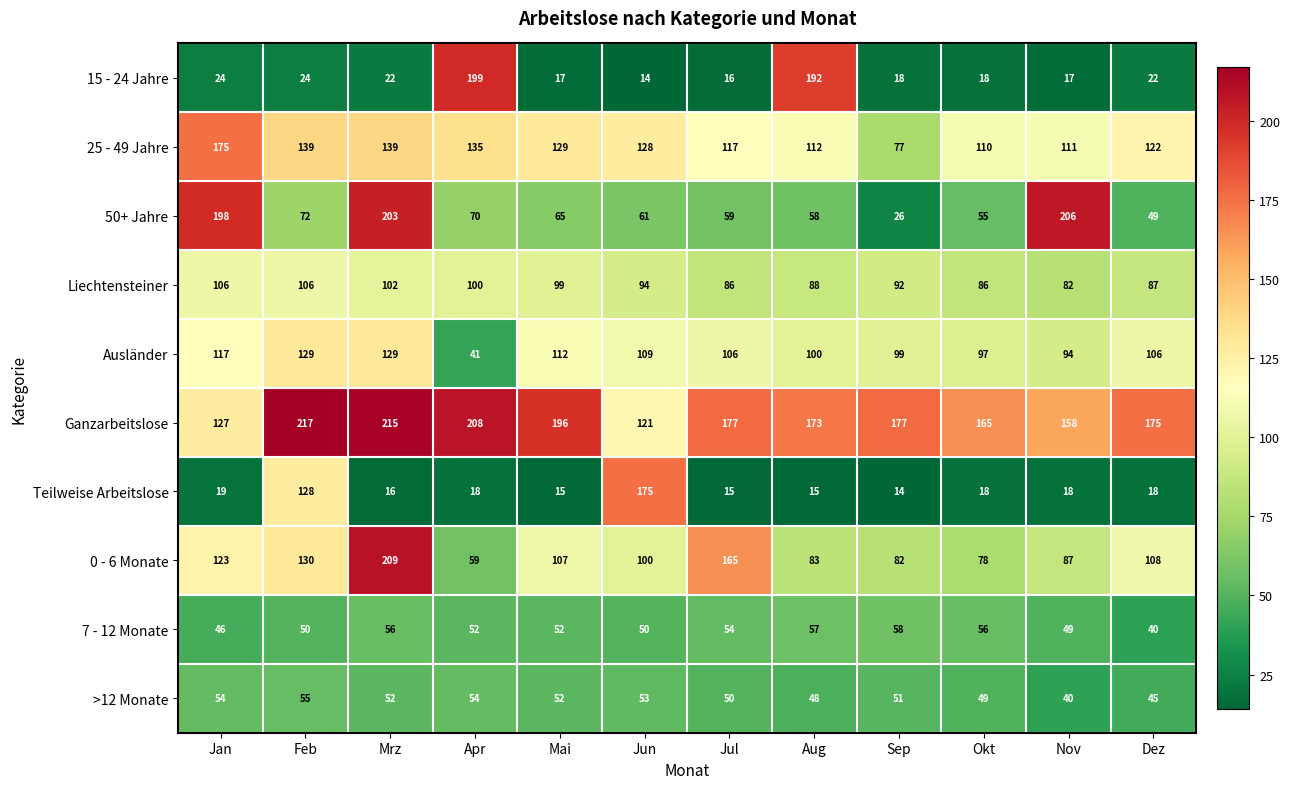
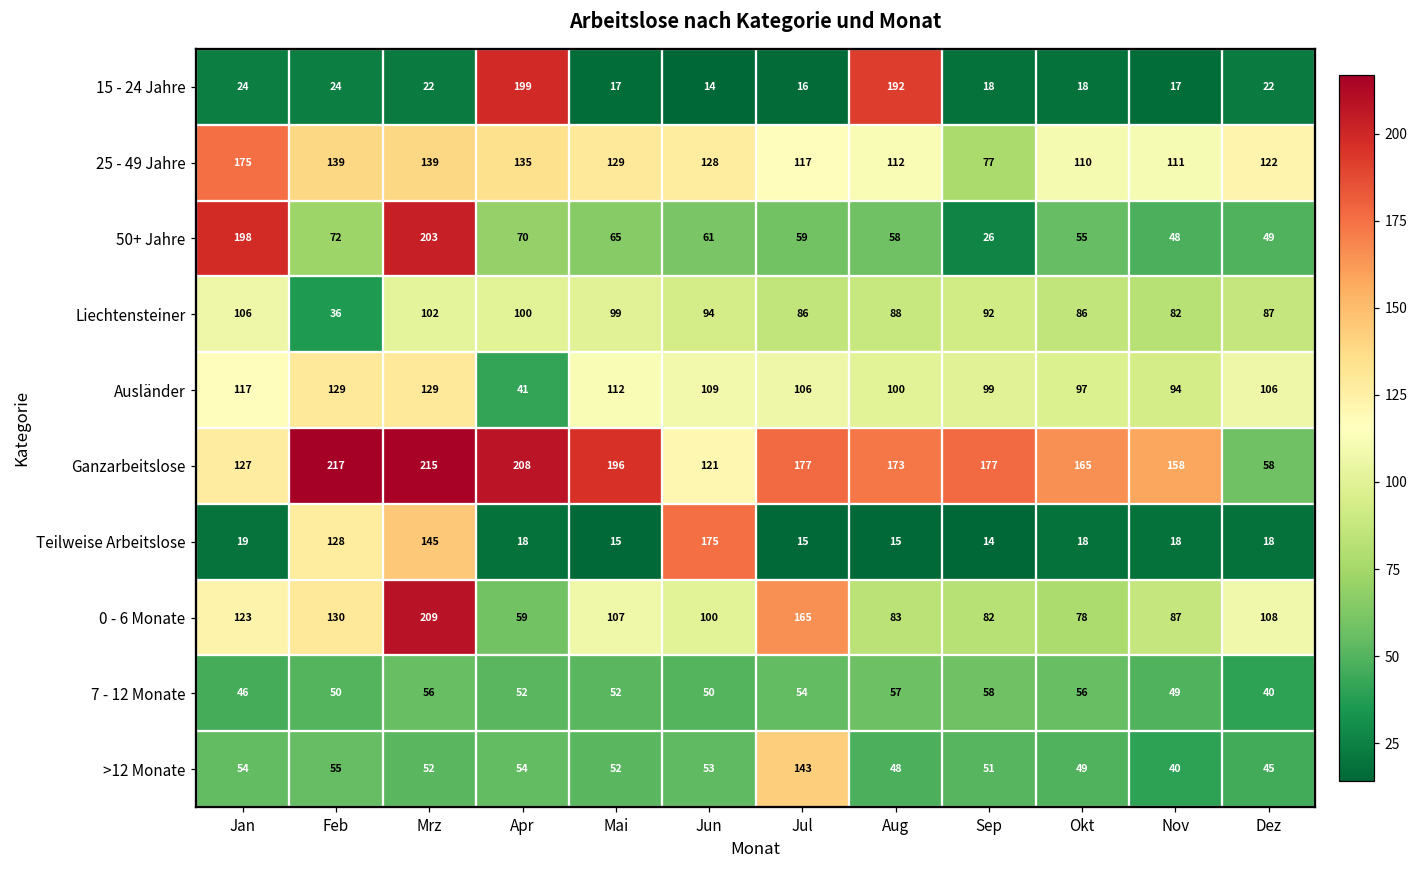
  {
    "15 - 24 Jahre": {
      "Jan": 24,
      "Feb": 24,
      "Mrz": 22,
      "Apr": 199,
      "Mai": 17,
      "Jun": 14,
      "Jul": 16,
      "Aug": 192,
      "Sep": 18,
      "Okt": 18,
      "Nov": 17,
      "Dez": 22
    },
    "25 - 49 Jahre": {
      "Jan": 175,
      "Feb": 139,
      "Mrz": 139,
      "Apr": 135,
      "Mai": 129,
      "Jun": 128,
      "Jul": 117,
      "Aug": 112,
      "Sep": 77,
      "Okt": 110,
      "Nov": 111,
      "Dez": 122
    },
    "50+ Jahre": {
      "Jan": 198,
      "Feb": 72,
      "Mrz": 203,
      "Apr": 70,
      "Mai": 65,
      "Jun": 61,
      "Jul": 59,
      "Aug": 58,
      "Sep": 26,
      "Okt": 55,
-     "Nov": 206,
+     "Nov": 48,
      "Dez": 49
    },
    "Liechtensteiner": {
      "Jan": 106,
-     "Feb": 106,
+     "Feb": 36,
      "Mrz": 102,
      "Apr": 100,
      "Mai": 99,
      "Jun": 94,
      "Jul": 86,
      "Aug": 88,
      "Sep": 92,
      "Okt": 86,
      "Nov": 82,
      "Dez": 87
    },
    "Ausländer": {
      "Jan": 117,
      "Feb": 129,
      "Mrz": 129,
      "Apr": 41,
      "Mai": 112,
      "Jun": 109,
      "Jul": 106,
      "Aug": 100,
      "Sep": 99,
      "Okt": 97,
      "Nov": 94,
      "Dez": 106
    },
    "Ganzarbeitslose": {
      "Jan": 127,
      "Feb": 217,
      "Mrz": 215,
      "Apr": 208,
      "Mai": 196,
      "Jun": 121,
      "Jul": 177,
      "Aug": 173,
      "Sep": 177,
      "Okt": 165,
      "Nov": 158,
-     "Dez": 175
+     "Dez": 58
    },
    "Teilweise Arbeitslose": {
      "Jan": 19,
      "Feb": 128,
-     "Mrz": 16,
+     "Mrz": 145,
      "Apr": 18,
      "Mai": 15,
      "Jun": 175,
      "Jul": 15,
      "Aug": 15,
      "Sep": 14,
      "Okt": 18,
      "Nov": 18,
      "Dez": 18
    },
    "0 - 6 Monate": {
      "Jan": 123,
      "Feb": 130,
      "Mrz": 209,
      "Apr": 59,
      "Mai": 107,
      "Jun": 100,
      "Jul": 165,
      "Aug": 83,
      "Sep": 82,
      "Okt": 78,
      "Nov": 87,
      "Dez": 108
    },
    "7 - 12 Monate": {
      "Jan": 46,
      "Feb": 50,
      "Mrz": 56,
      "Apr": 52,
      "Mai": 52,
      "Jun": 50,
      "Jul": 54,
      "Aug": 57,
      "Sep": 58,
      "Okt": 56,
      "Nov": 49,
      "Dez": 40
    },
    ">12 Monate": {
      "Jan": 54,
      "Feb": 55,
      "Mrz": 52,
      "Apr": 54,
      "Mai": 52,
      "Jun": 53,
-     "Jul": 50,
+     "Jul": 143,
      "Aug": 48,
      "Sep": 51,
      "Okt": 49,
      "Nov": 40,
      "Dez": 45
    }
  }
